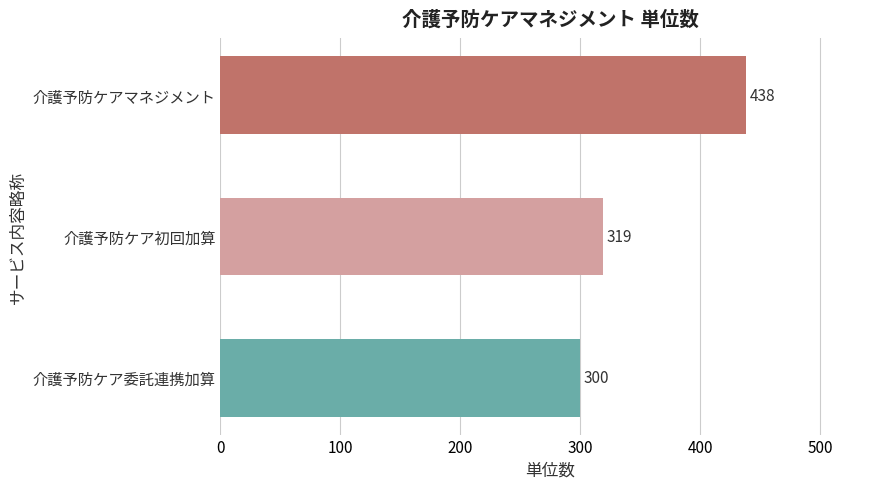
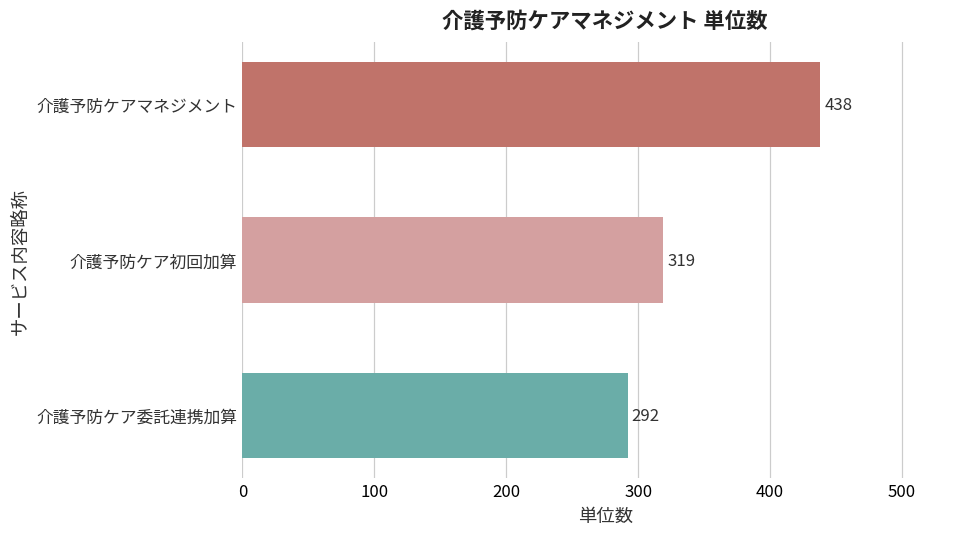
  {
    "介護予防ケアマネジメント": 438,
    "介護予防ケア初回加算": 319,
-   "介護予防ケア委託連携加算": 300
+   "介護予防ケア委託連携加算": 292
  }
